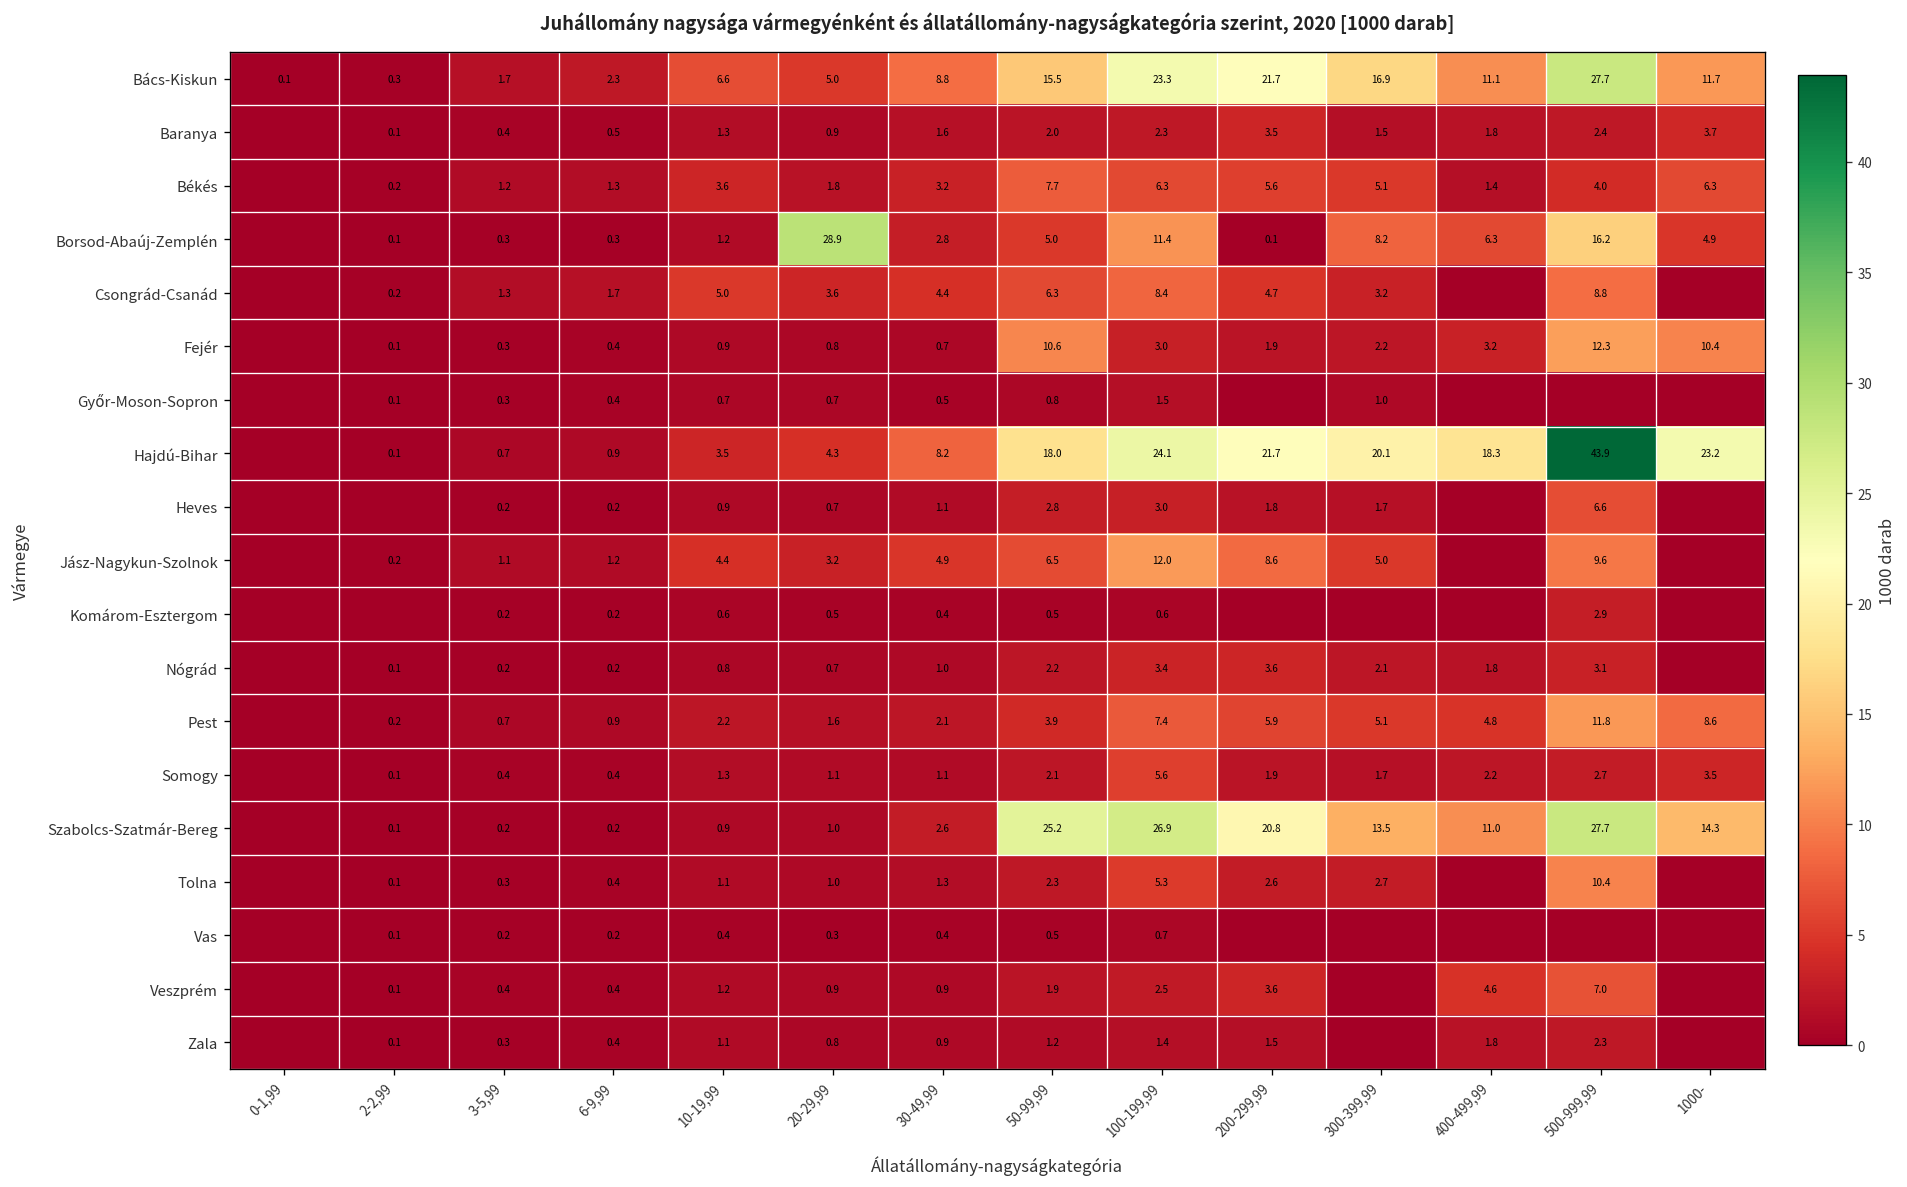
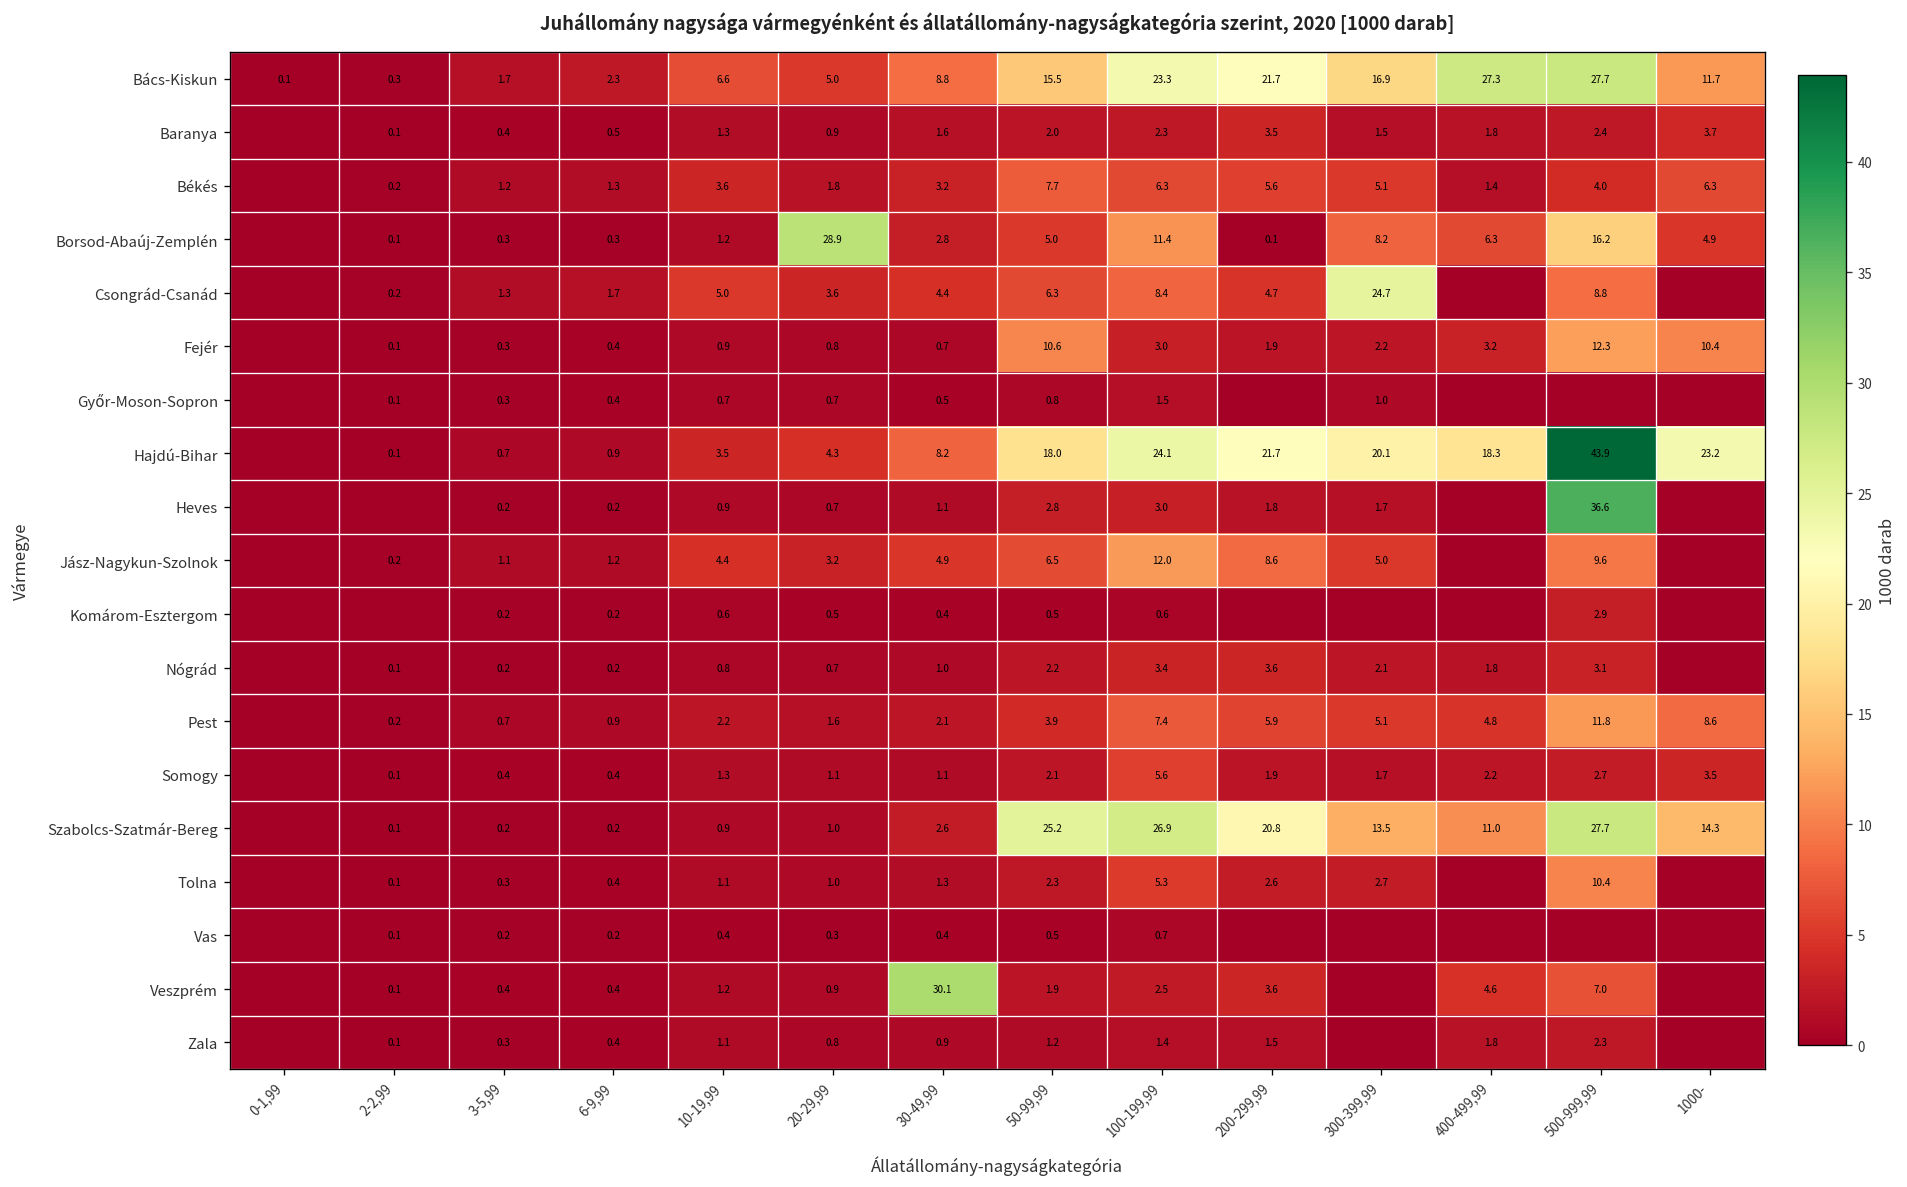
  {
    "Bács-Kiskun": {
      "0-1,99": 0.1,
      "2-2,99": 0.3,
      "3-5,99": 1.7,
      "6-9,99": 2.3,
      "10-19,99": 6.6,
      "20-29,99": 5.0,
      "30-49,99": 8.8,
      "50-99,99": 15.5,
      "100-199,99": 23.3,
      "200-299,99": 21.7,
      "300-399,99": 16.9,
-     "400-499,99": 11.1,
+     "400-499,99": 27.3,
      "500-999,99": 27.7,
      "1000-": 11.7
    },
    "Csongrád-Csanád": {
      "2-2,99": 0.2,
      "3-5,99": 1.3,
      "6-9,99": 1.7,
      "10-19,99": 5.0,
      "20-29,99": 3.6,
      "30-49,99": 4.4,
      "50-99,99": 6.3,
      "100-199,99": 8.4,
      "200-299,99": 4.7,
-     "300-399,99": 3.2,
+     "300-399,99": 24.7,
      "500-999,99": 8.8
    },
    "Heves": {
      "3-5,99": 0.2,
      "6-9,99": 0.2,
      "10-19,99": 0.9,
      "20-29,99": 0.7,
      "30-49,99": 1.1,
      "50-99,99": 2.8,
      "100-199,99": 3.0,
      "200-299,99": 1.8,
      "300-399,99": 1.7,
-     "500-999,99": 6.6
+     "500-999,99": 36.6
    },
    "Veszprém": {
      "2-2,99": 0.1,
      "3-5,99": 0.4,
      "6-9,99": 0.4,
      "10-19,99": 1.2,
      "20-29,99": 0.9,
-     "30-49,99": 0.9,
+     "30-49,99": 30.1,
      "50-99,99": 1.9,
      "100-199,99": 2.5,
      "200-299,99": 3.6,
      "400-499,99": 4.6,
      "500-999,99": 7.0
    }
  }
